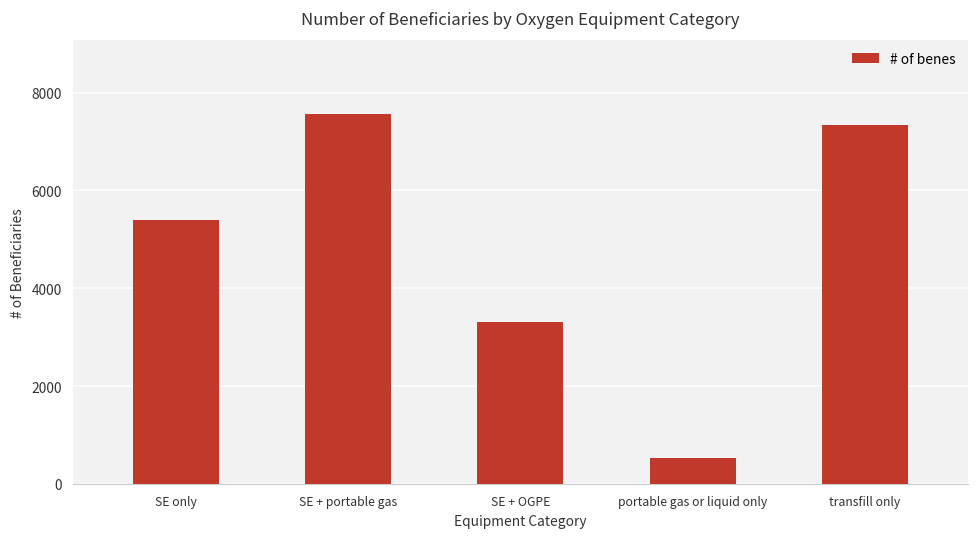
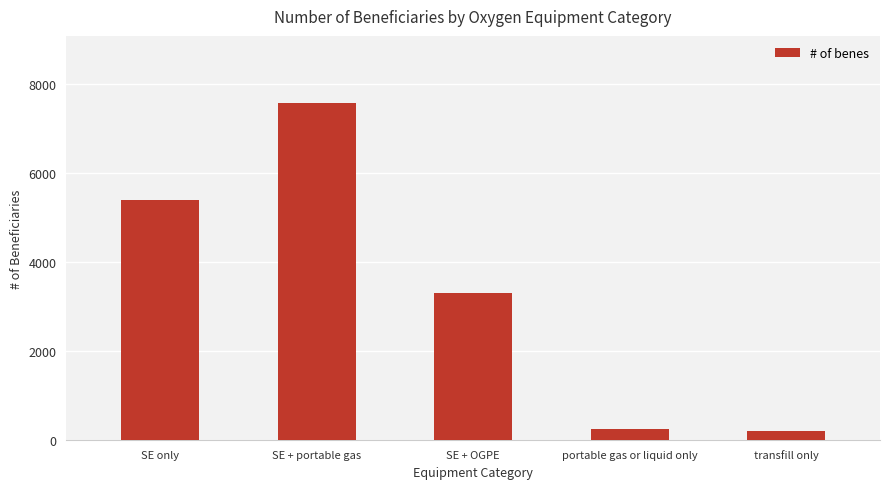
  {
    "SE only": 5400,
    "SE + portable gas": 7600,
    "SE + OGPE": 3300,
-   "portable gas or liquid only": 500,
-   "transfill only": 7300
+   "portable gas or liquid only": 200,
+   "transfill only": 200
  }
